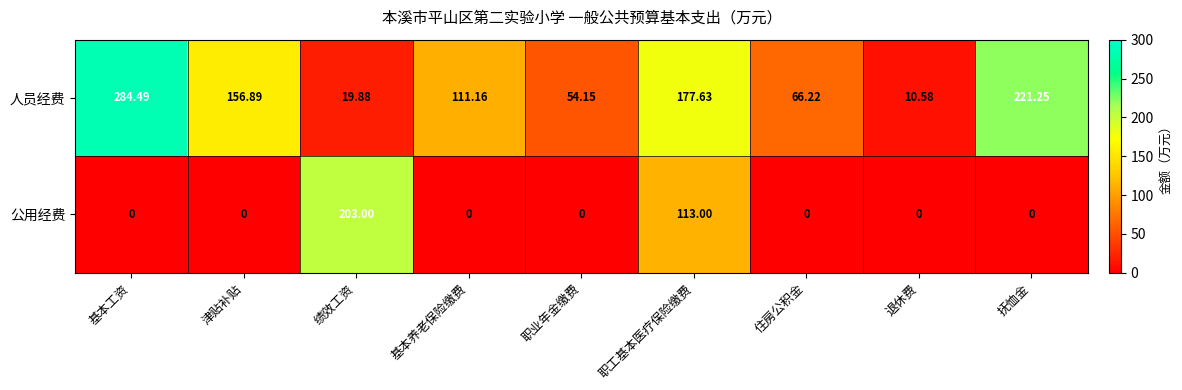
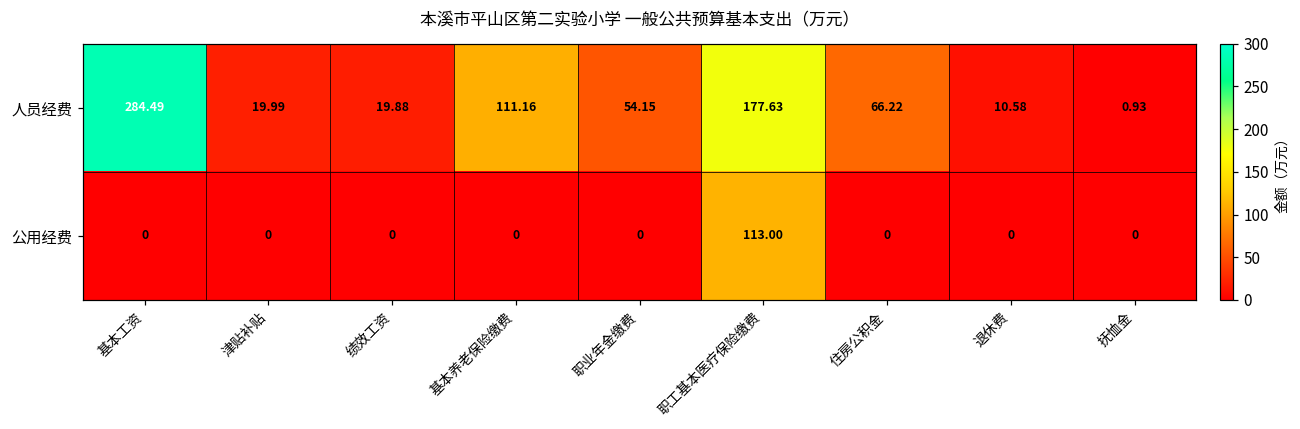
  {
    "人员经费": {
      "基本工资": 284.49,
-     "津贴补贴": 156.89,
+     "津贴补贴": 19.99,
      "绩效工资": 19.88,
      "基本养老保险缴费": 111.16,
      "职业年金缴费": 54.15,
      "职工基本医疗保险缴费": 177.63,
      "住房公积金": 66.22,
      "退休费": 10.58,
-     "抚恤金": 221.25
+     "抚恤金": 0.93
    },
    "公用经费": {
      "基本工资": 0,
      "津贴补贴": 0,
-     "绩效工资": 203.00,
+     "绩效工资": 0,
      "基本养老保险缴费": 0,
      "职业年金缴费": 0,
      "职工基本医疗保险缴费": 113.00,
      "住房公积金": 0,
      "退休费": 0,
      "抚恤金": 0
    }
  }
